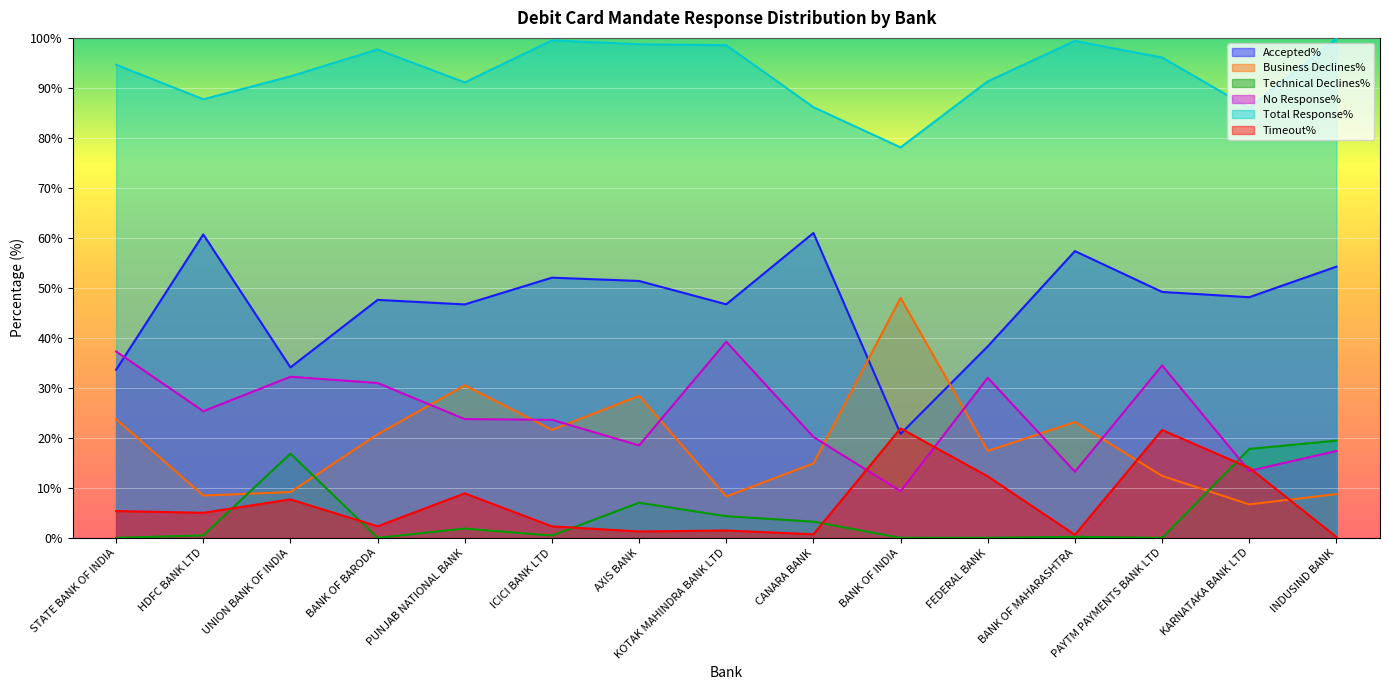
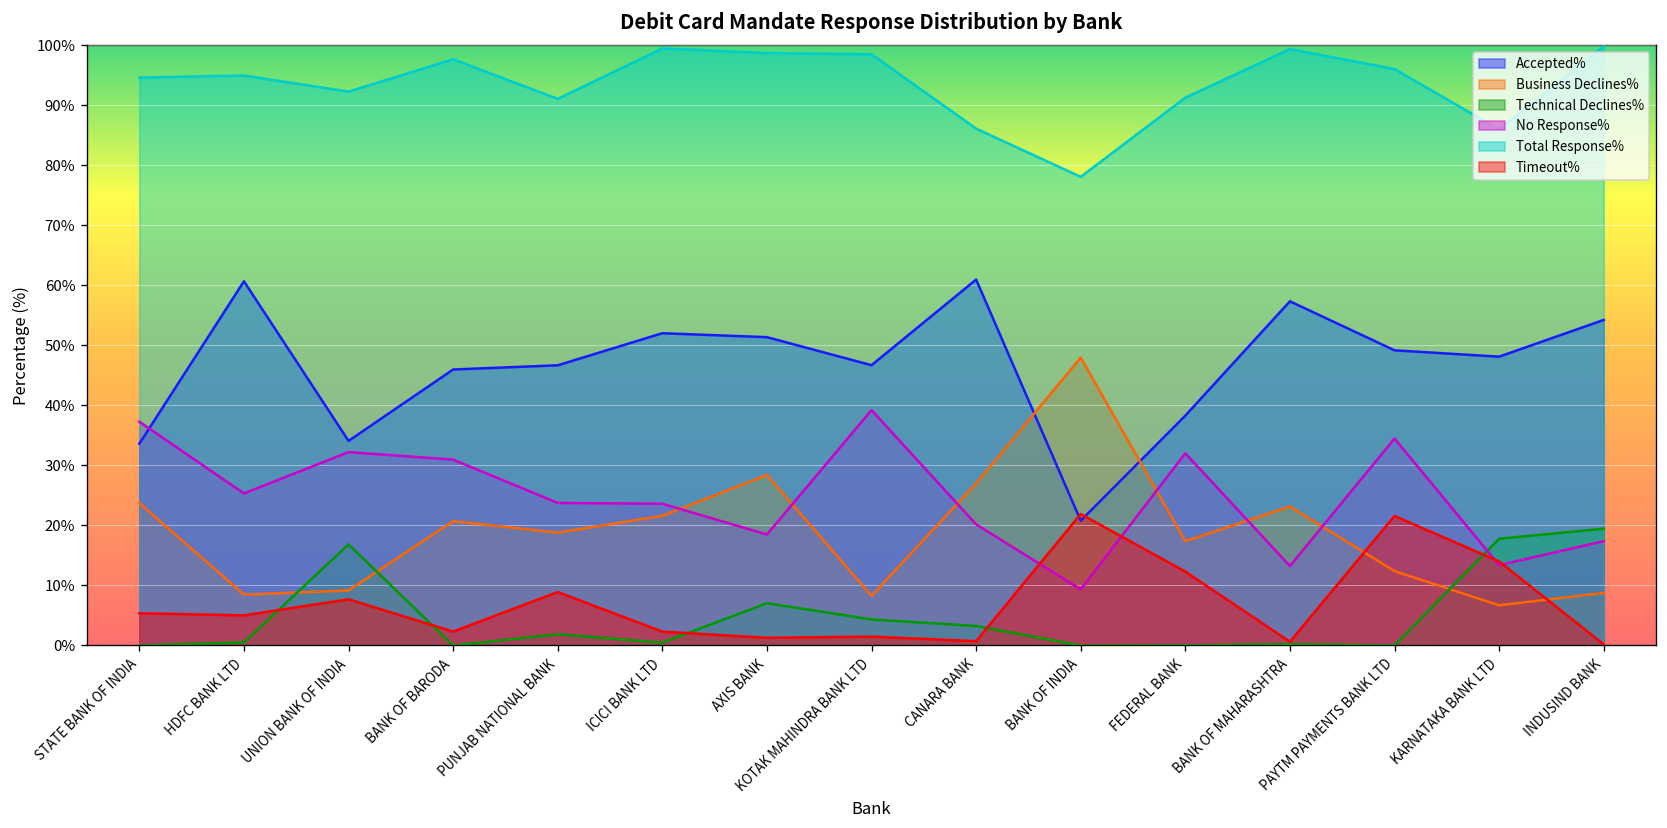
  {
    "Accepted%": {
      "STATE BANK OF INDIA": "34%",
      "HDFC BANK LTD": "61%",
      "UNION BANK OF INDIA": "34%",
-     "BANK OF BARODA": "48%",
+     "BANK OF BARODA": "46%",
      "PUNJAB NATIONAL BANK": "47%",
      "ICICI BANK LTD": "52%",
      "AXIS BANK": "51%",
      "KOTAK MAHINDRA BANK LTD": "47%",
      "CANARA BANK": "61%",
      "BANK OF INDIA": "21%",
      "FEDERAL BANK": "38%",
      "BANK OF MAHARASHTRA": "57%",
      "PAYTM PAYMENTS BANK LTD": "49%",
      "KARNATAKA BANK LTD": "48%",
      "INDUSIND BANK": "54%"
    },
    "Business Declines%": {
      "STATE BANK OF INDIA": "24%",
      "HDFC BANK LTD": "8%",
      "UNION BANK OF INDIA": "9%",
      "BANK OF BARODA": "21%",
-     "PUNJAB NATIONAL BANK": "31%",
+     "PUNJAB NATIONAL BANK": "19%",
      "ICICI BANK LTD": "22%",
      "AXIS BANK": "28%",
      "KOTAK MAHINDRA BANK LTD": "8%",
-     "CANARA BANK": "15%",
+     "CANARA BANK": "27%",
      "BANK OF INDIA": "48%",
      "FEDERAL BANK": "17%",
      "BANK OF MAHARASHTRA": "23%",
      "PAYTM PAYMENTS BANK LTD": "12%",
      "KARNATAKA BANK LTD": "7%",
      "INDUSIND BANK": "9%"
    },
    "Technical Declines%": {
      "STATE BANK OF INDIA": "0%",
      "HDFC BANK LTD": "1%",
      "UNION BANK OF INDIA": "17%",
      "BANK OF BARODA": "0%",
      "PUNJAB NATIONAL BANK": "2%",
      "ICICI BANK LTD": "0%",
      "AXIS BANK": "7%",
      "KOTAK MAHINDRA BANK LTD": "4%",
      "CANARA BANK": "3%",
      "BANK OF INDIA": "0%",
      "FEDERAL BANK": "0%",
      "PAYTM PAYMENTS BANK LTD": "0%",
      "KARNATAKA BANK LTD": "18%",
      "INDUSIND BANK": "19%"
    },
    "No Response%": {
      "STATE BANK OF INDIA": "37%",
      "HDFC BANK LTD": "25%",
      "UNION BANK OF INDIA": "32%",
      "BANK OF BARODA": "31%",
      "PUNJAB NATIONAL BANK": "24%",
      "ICICI BANK LTD": "24%",
      "AXIS BANK": "18%",
      "KOTAK MAHINDRA BANK LTD": "39%",
      "CANARA BANK": "20%",
      "BANK OF INDIA": "9%",
      "FEDERAL BANK": "32%",
      "BANK OF MAHARASHTRA": "13%",
      "PAYTM PAYMENTS BANK LTD": "34%",
      "KARNATAKA BANK LTD": "13%",
      "INDUSIND BANK": "17%"
    },
    "Total Response%": {
      "STATE BANK OF INDIA": "95%",
-     "HDFC BANK LTD": "88%",
+     "HDFC BANK LTD": "95%",
      "UNION BANK OF INDIA": "92%",
      "BANK OF BARODA": "98%",
      "PUNJAB NATIONAL BANK": "91%",
      "ICICI BANK LTD": "100%",
      "AXIS BANK": "99%",
      "KOTAK MAHINDRA BANK LTD": "99%",
      "CANARA BANK": "86%",
      "BANK OF INDIA": "78%",
      "FEDERAL BANK": "91%",
      "BANK OF MAHARASHTRA": "99%",
      "PAYTM PAYMENTS BANK LTD": "96%",
      "INDUSIND BANK": "100%"
    },
    "Timeout%": {
      "STATE BANK OF INDIA": "5%",
      "HDFC BANK LTD": "5%",
      "UNION BANK OF INDIA": "8%",
      "BANK OF BARODA": "2%",
      "PUNJAB NATIONAL BANK": "9%",
      "ICICI BANK LTD": "2%",
      "AXIS BANK": "1%",
      "KOTAK MAHINDRA BANK LTD": "1%",
      "CANARA BANK": "1%",
      "BANK OF INDIA": "22%",
      "FEDERAL BANK": "12%",
      "PAYTM PAYMENTS BANK LTD": "22%",
      "KARNATAKA BANK LTD": "14%",
      "INDUSIND BANK": "0%"
    }
  }
